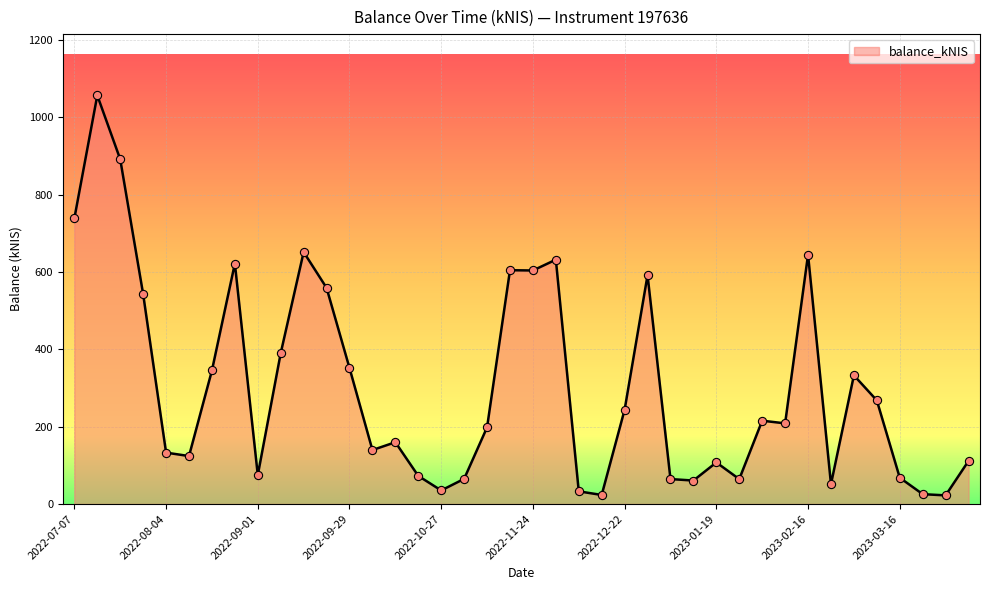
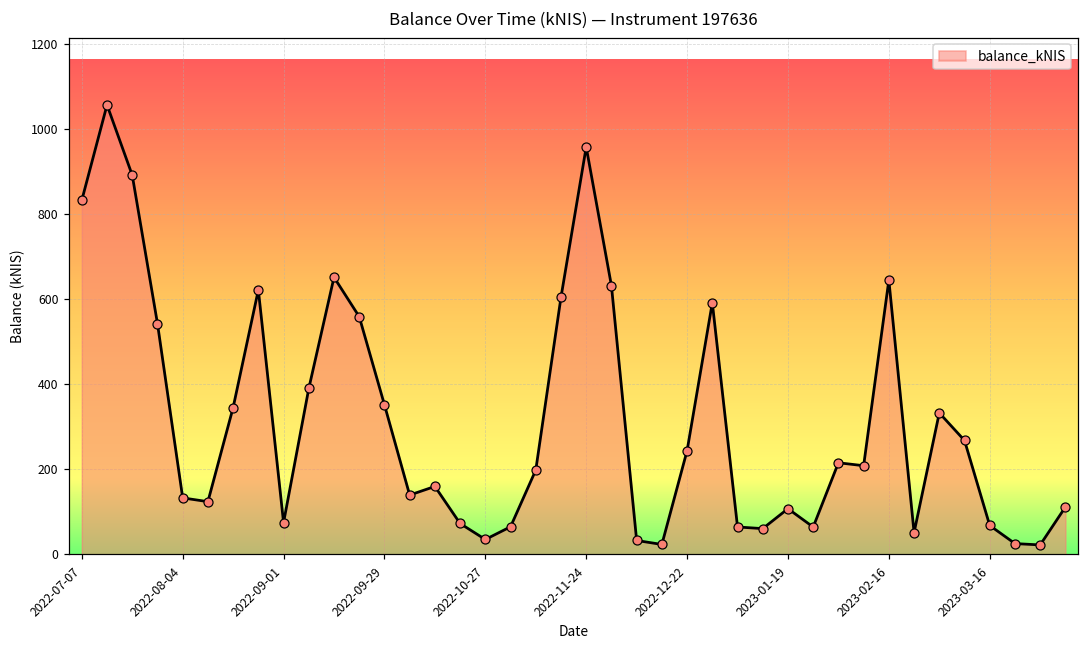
  {
-   "2022-07-07": 740,
+   "2022-07-07": 830,
    "2022-08-04": 130,
    "2022-09-01": 70,
    "2022-09-29": 350,
    "2022-10-27": 40,
-   "2022-11-24": 600,
+   "2022-11-24": 960,
    "2022-12-22": 240,
    "2023-01-19": 110,
    "2023-02-16": 650,
    "2023-03-16": 70
  }
